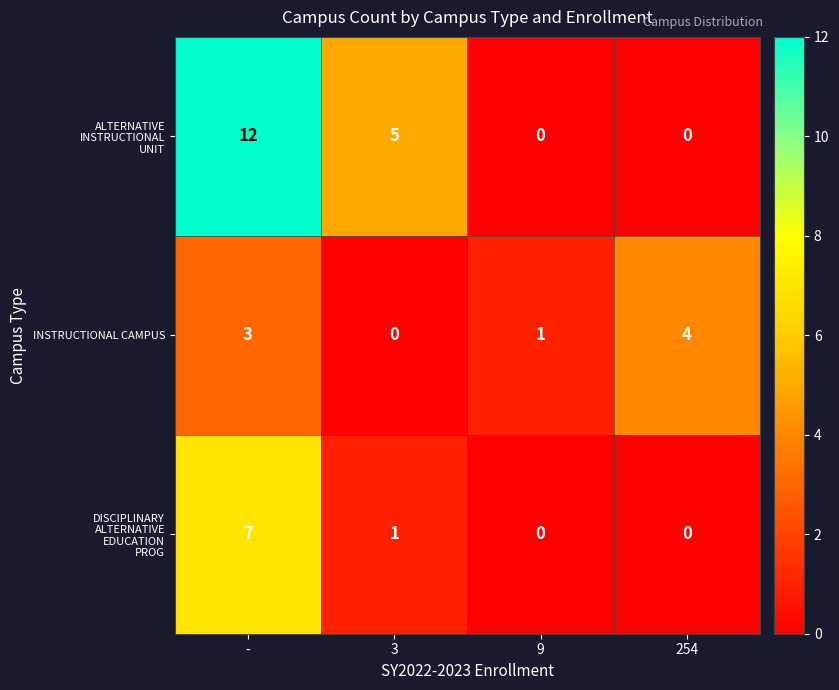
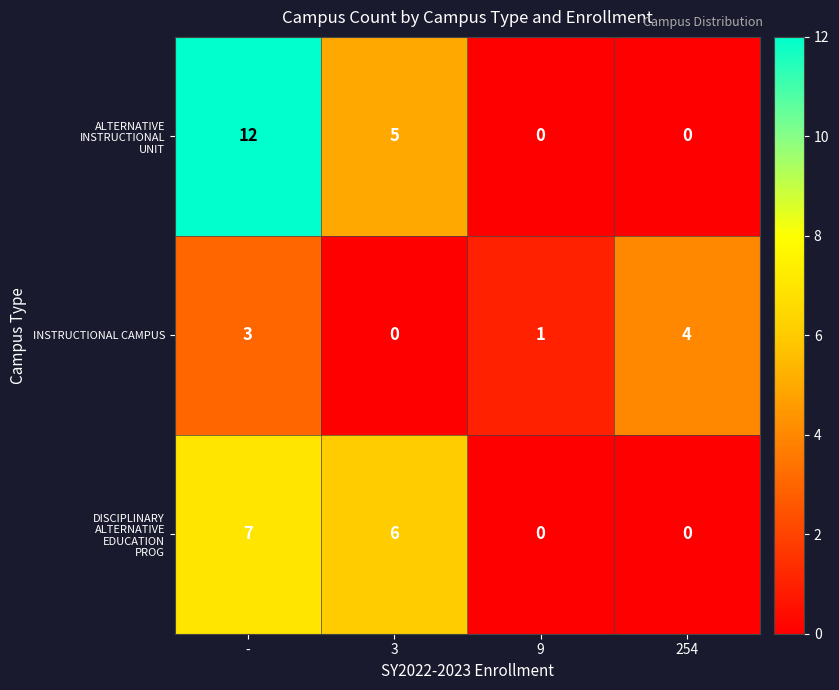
  {
    "ALTERNATIVE INSTRUCTIONAL UNIT": {
      "-": 12,
      "3": 5,
      "9": 0,
      "254": 0
    },
    "INSTRUCTIONAL CAMPUS": {
      "-": 3,
      "3": 0,
      "9": 1,
      "254": 4
    },
    "DISCIPLINARY ALTERNATIVE EDUCATION PROG": {
      "-": 7,
-     "3": 1,
+     "3": 6,
      "9": 0,
      "254": 0
    }
  }
